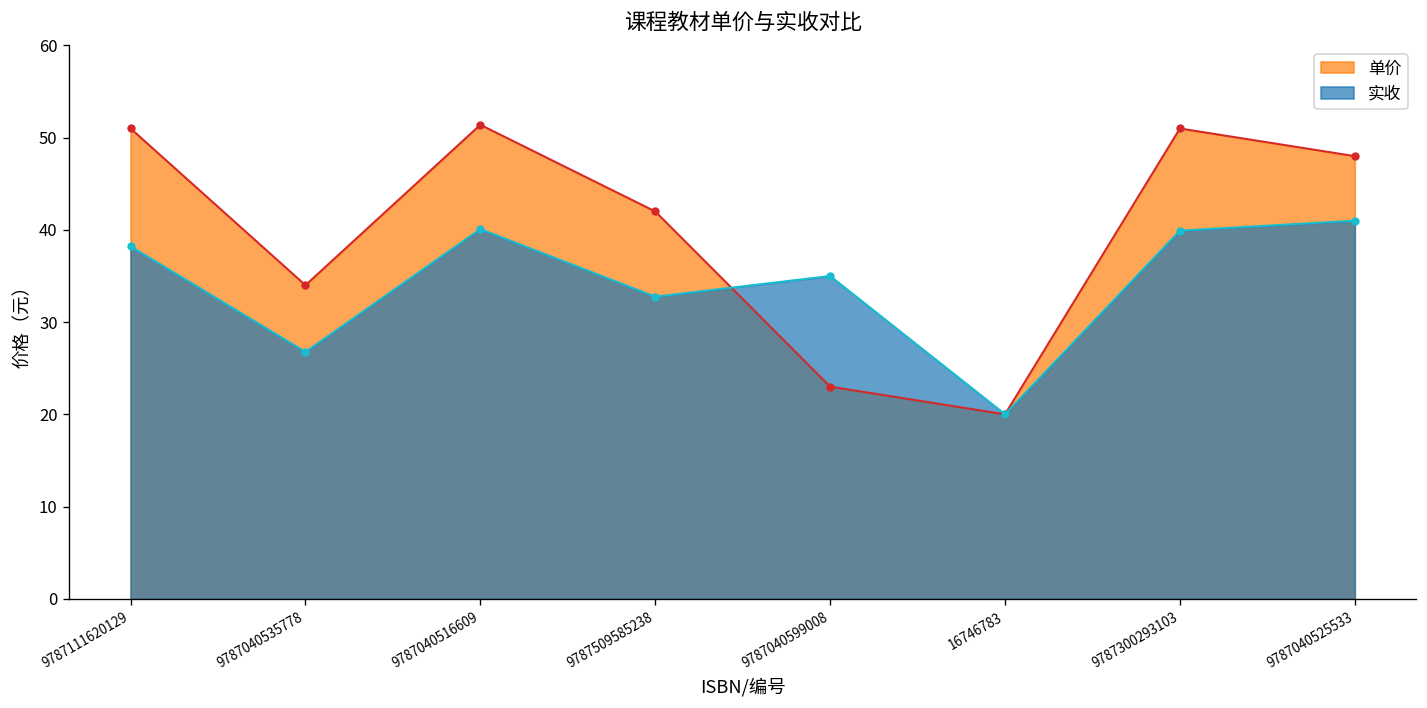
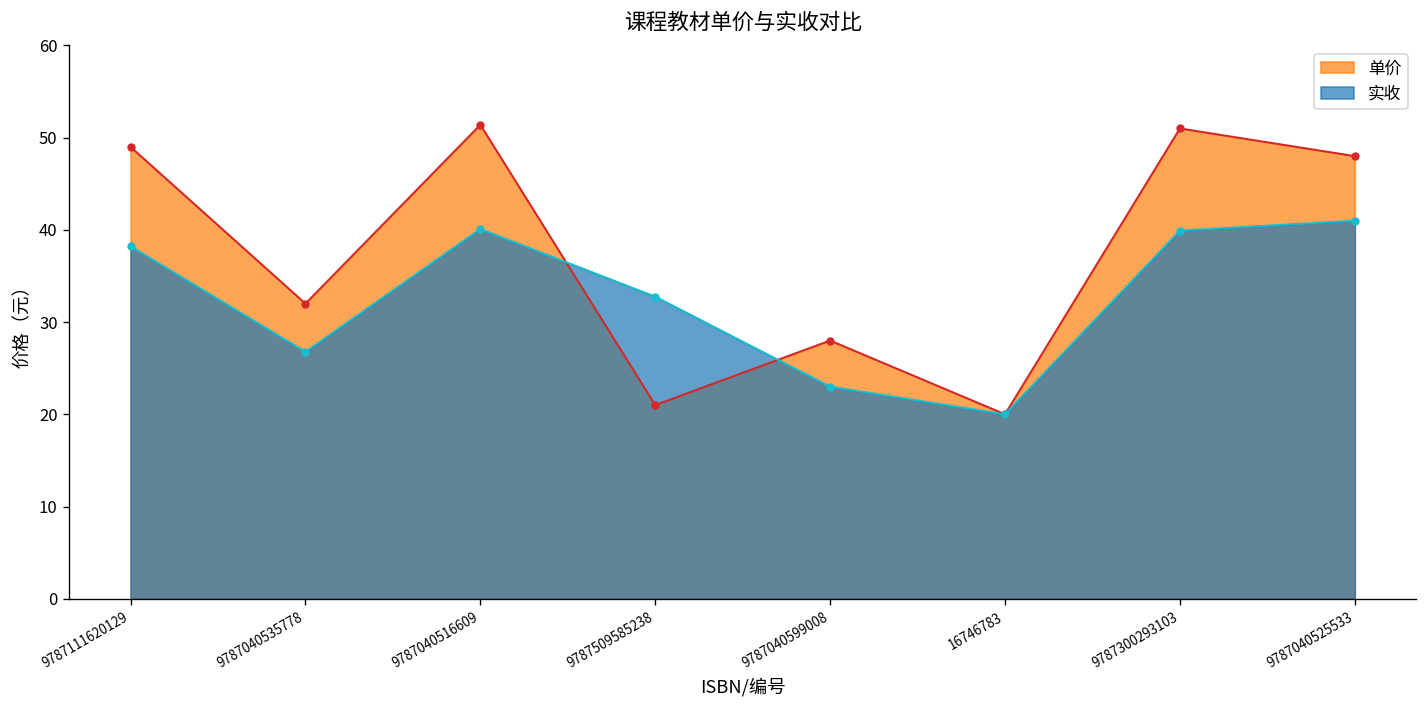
  {
    "单价": {
-     "9787111620129": 51,
-     "9787040535778": 34,
+     "9787111620129": 49,
+     "9787040535778": 32,
      "9787040516609": 51,
-     "9787509585238": 42,
-     "9787040599008": 23,
+     "9787509585238": 21,
+     "9787040599008": 28,
      "9787300293103": 51,
      "9787040525533": 48
    },
    "实收": {
      "9787111620129": 38,
      "9787040535778": 27,
      "9787040516609": 40,
      "9787509585238": 33,
-     "9787040599008": 35,
+     "9787040599008": 23,
      "9787300293103": 40,
      "9787040525533": 41
    }
  }
